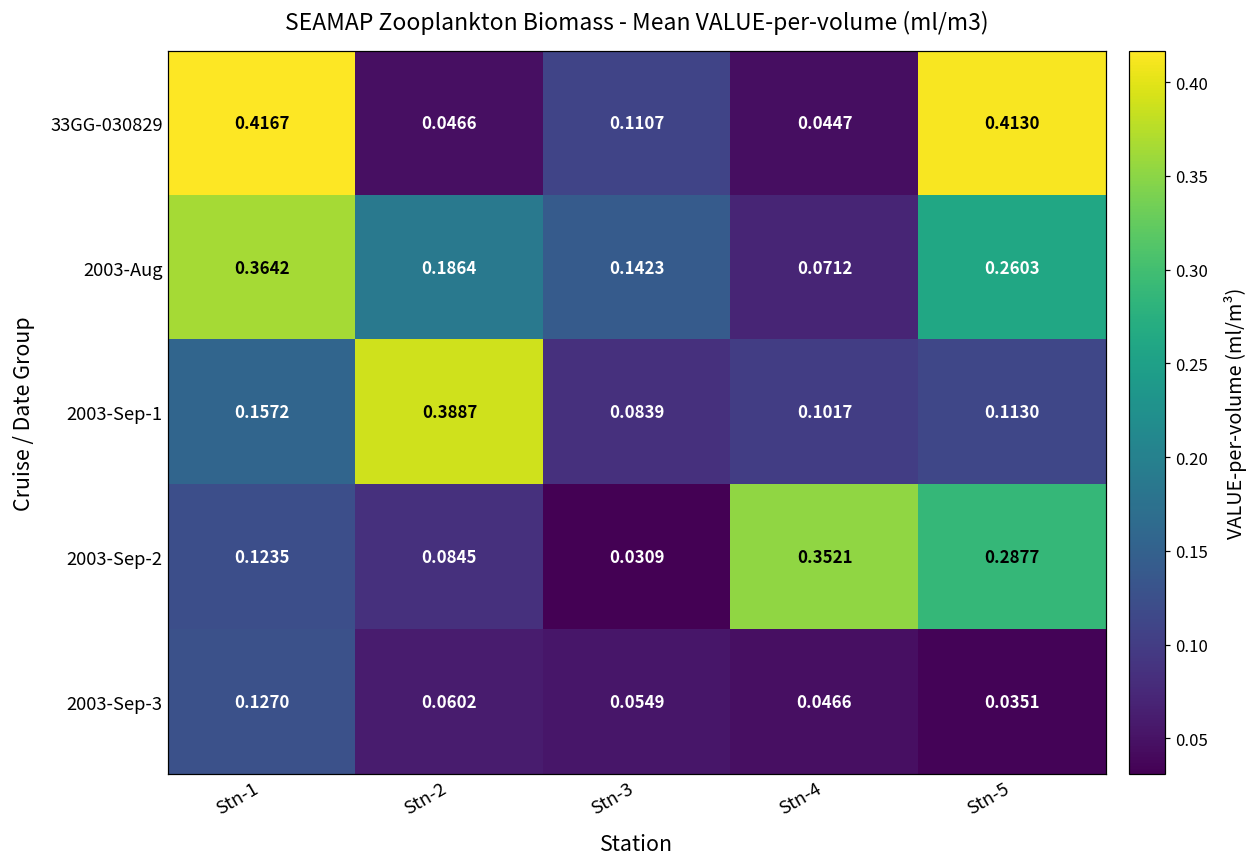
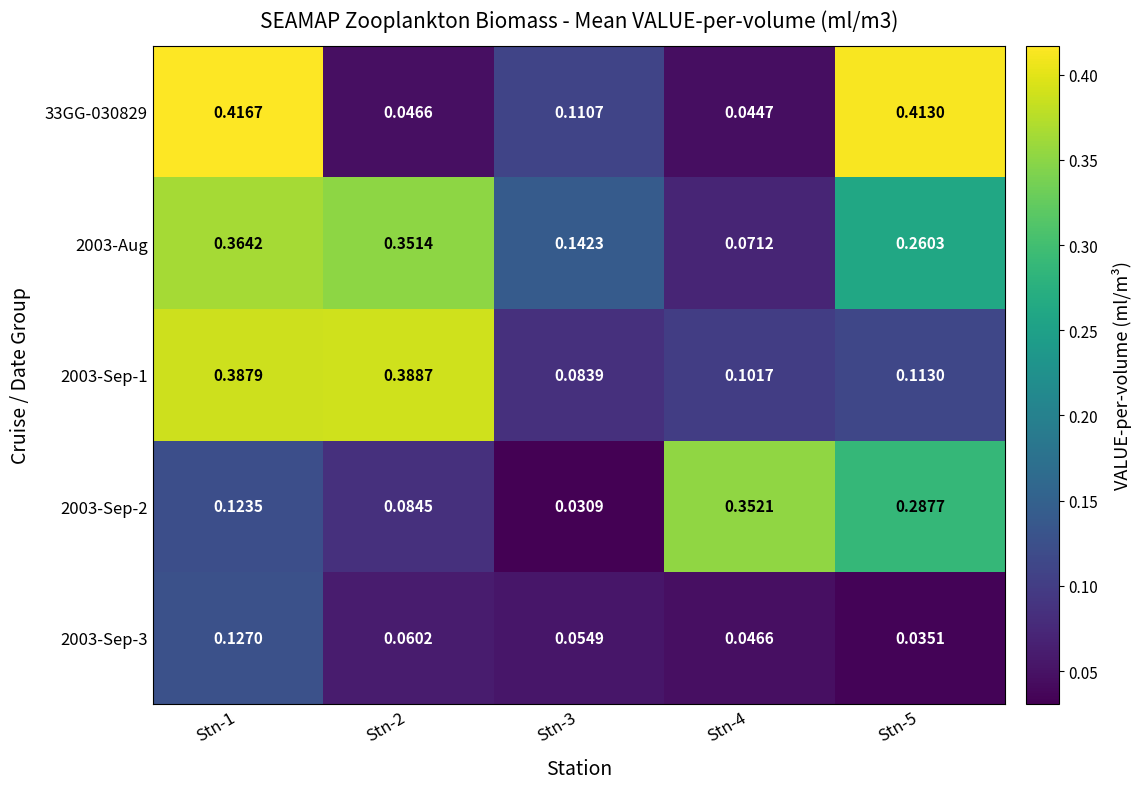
  {
    "33GG-030829": {
      "Stn-1": 0.4167,
      "Stn-2": 0.0466,
      "Stn-3": 0.1107,
      "Stn-4": 0.0447,
      "Stn-5": 0.4130
    },
    "2003-Aug": {
      "Stn-1": 0.3642,
-     "Stn-2": 0.1864,
+     "Stn-2": 0.3514,
      "Stn-3": 0.1423,
      "Stn-4": 0.0712,
      "Stn-5": 0.2603
    },
    "2003-Sep-1": {
-     "Stn-1": 0.1572,
+     "Stn-1": 0.3879,
      "Stn-2": 0.3887,
      "Stn-3": 0.0839,
      "Stn-4": 0.1017,
      "Stn-5": 0.1130
    },
    "2003-Sep-2": {
      "Stn-1": 0.1235,
      "Stn-2": 0.0845,
      "Stn-3": 0.0309,
      "Stn-4": 0.3521,
      "Stn-5": 0.2877
    },
    "2003-Sep-3": {
      "Stn-1": 0.1270,
      "Stn-2": 0.0602,
      "Stn-3": 0.0549,
      "Stn-4": 0.0466,
      "Stn-5": 0.0351
    }
  }
